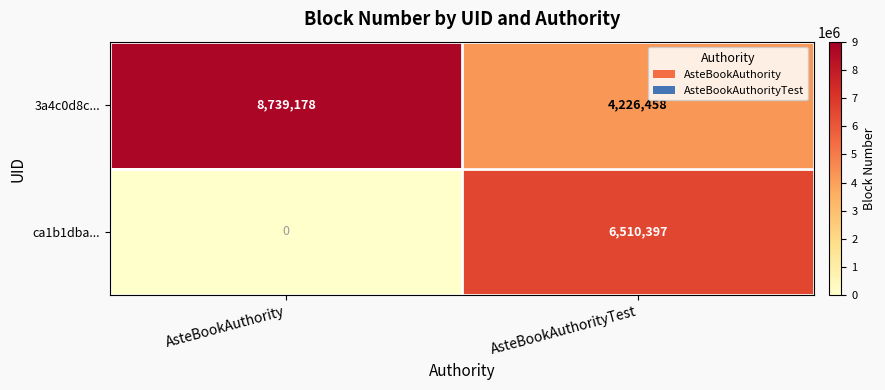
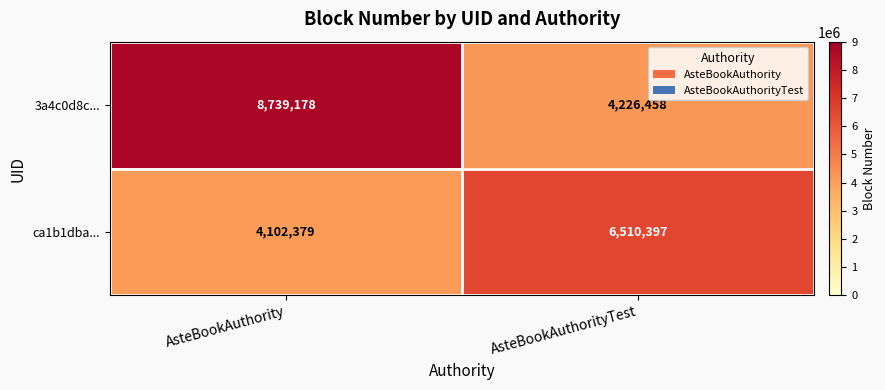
  {
    "3a4c0d8c...": {
      "AsteBookAuthority": "8,739,178"
    },
    "ca1b1dba...": {
-     "AsteBookAuthority": "0",
+     "AsteBookAuthority": "4,102,379",
      "AsteBookAuthorityTest": "6,510,397"
    }
  }
